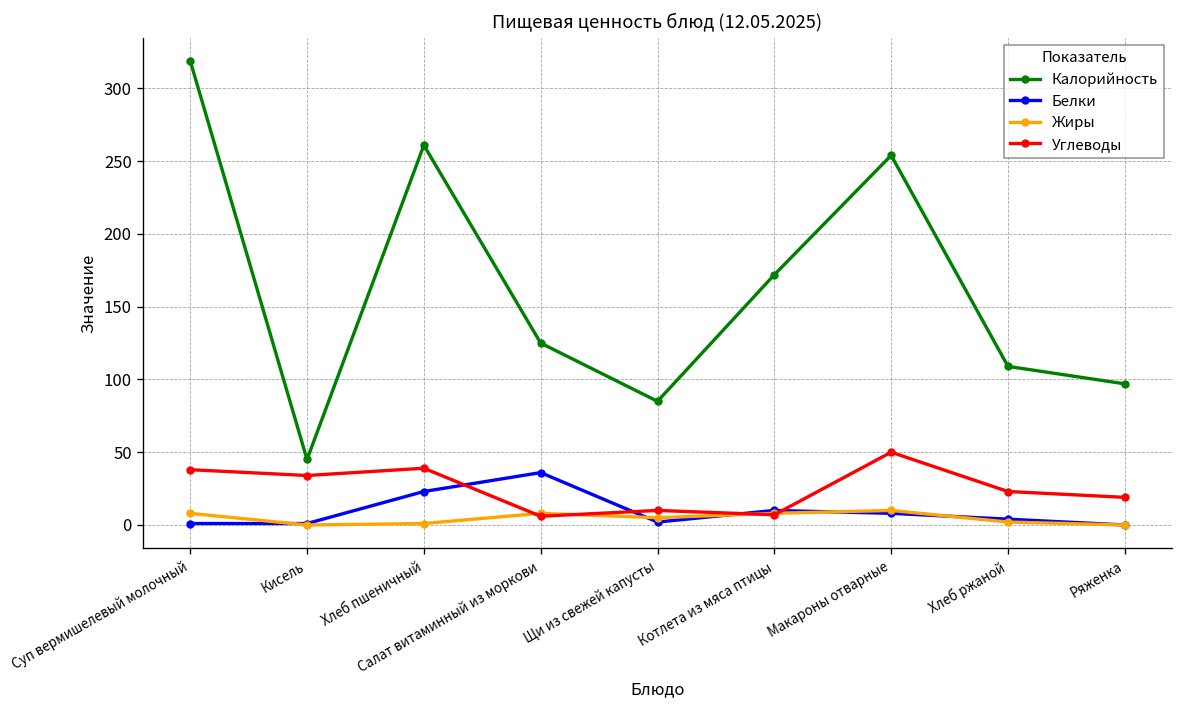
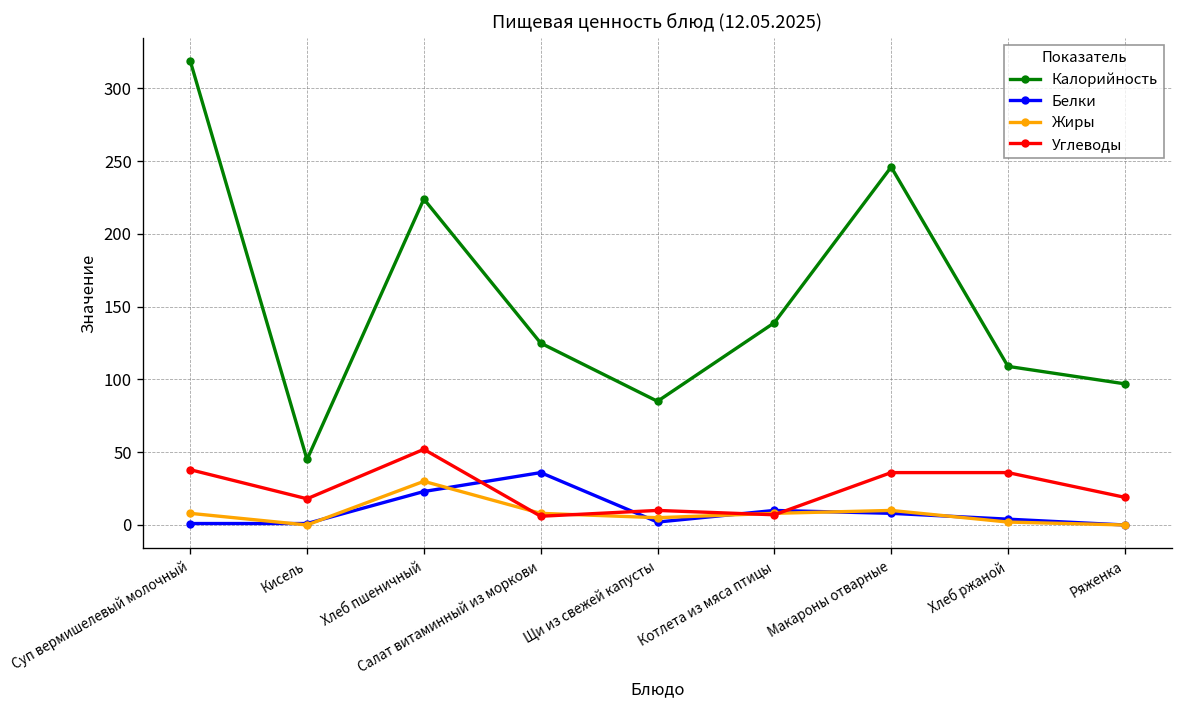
  {
    "Калорийность": {
      "Суп вермишелевый молочный": 319,
      "Кисель": 45,
-     "Хлеб пшеничный": 261,
+     "Хлеб пшеничный": 224,
      "Салат витаминный из моркови": 125,
      "Щи из свежей капусты": 85,
-     "Котлета из мяса птицы": 172,
-     "Макароны отварные": 254,
+     "Котлета из мяса птицы": 139,
+     "Макароны отварные": 246,
      "Хлеб ржаной": 109,
      "Ряженка": 97
    },
    "Белки": {
      "Суп вермишелевый молочный": 1,
      "Хлеб пшеничный": 23,
      "Салат витаминный из моркови": 36,
      "Щи из свежей капусты": 2
    },
    "Жиры": {
      "Суп вермишелевый молочный": 8,
-     "Хлеб пшеничный": 1,
+     "Хлеб пшеничный": 30,
      "Щи из свежей капусты": 5
    },
    "Углеводы": {
      "Суп вермишелевый молочный": 38,
-     "Кисель": 34,
-     "Хлеб пшеничный": 39,
+     "Кисель": 18,
+     "Хлеб пшеничный": 52,
      "Щи из свежей капусты": 10,
-     "Макароны отварные": 50,
-     "Хлеб ржаной": 23,
+     "Макароны отварные": 36,
+     "Хлеб ржаной": 36,
      "Ряженка": 19
    }
  }
